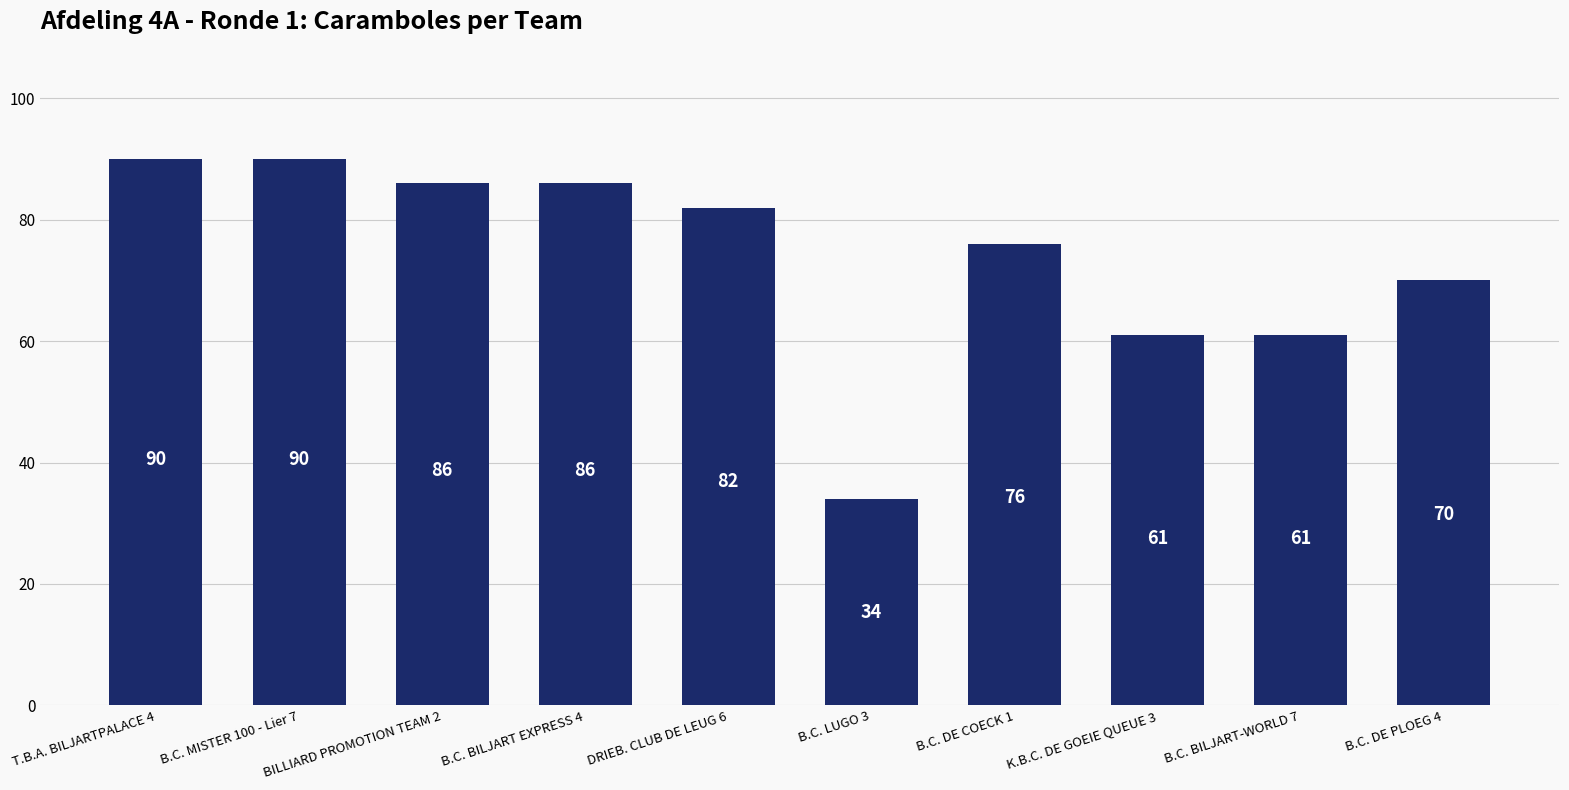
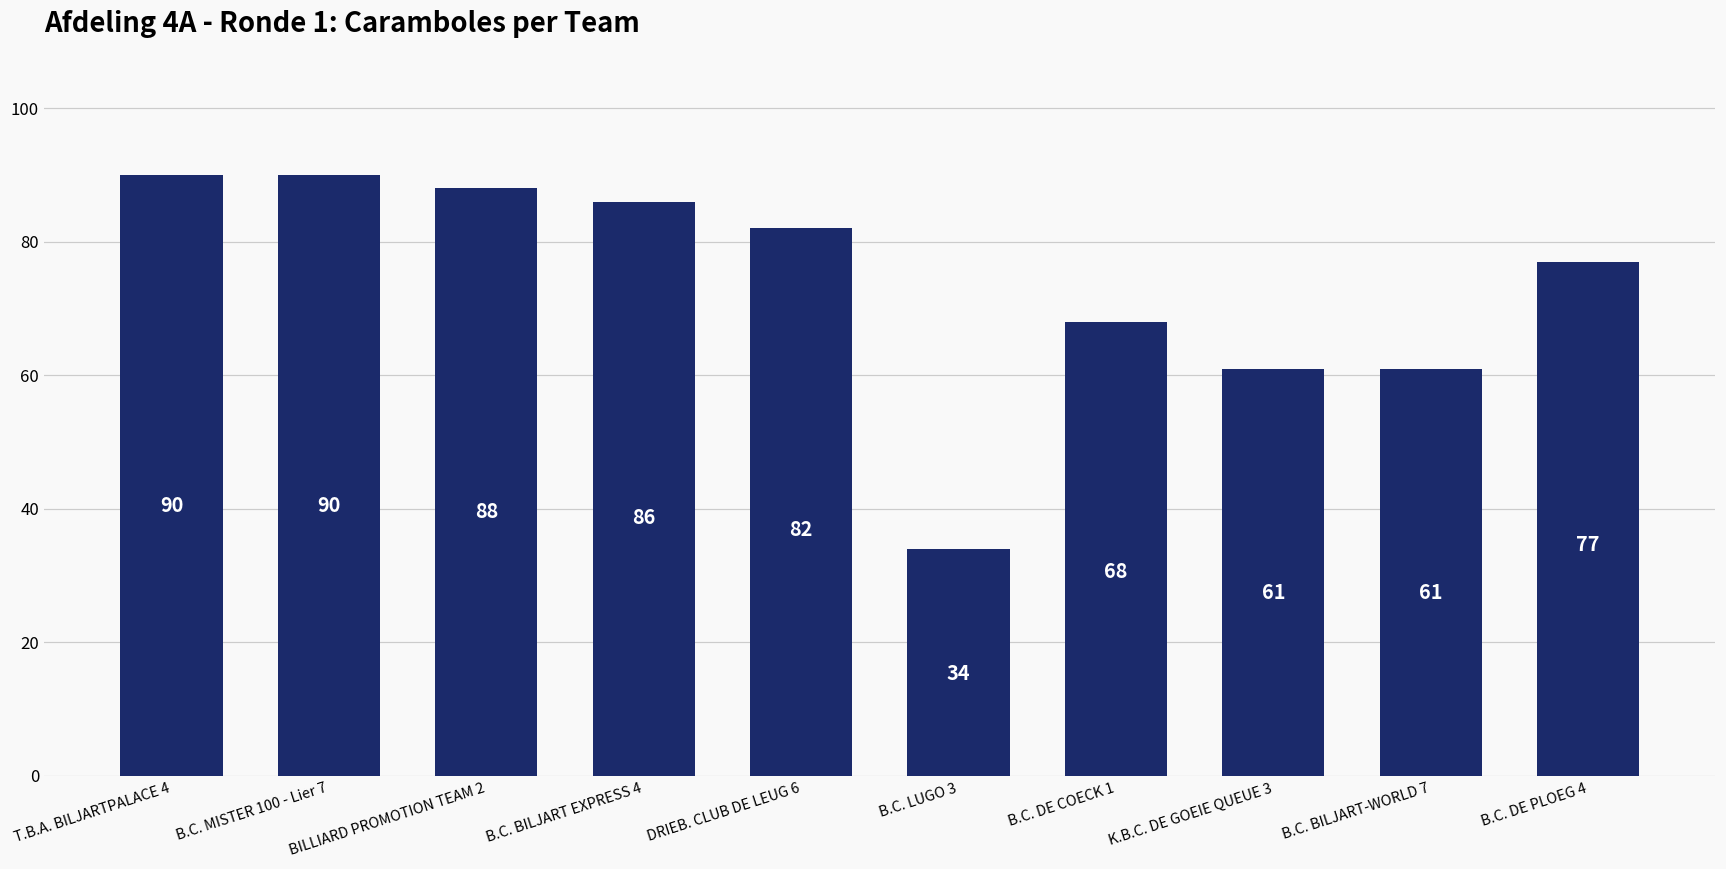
  {
    "T.B.A. BILJARTPALACE 4": 90,
    "B.C. MISTER 100 - Lier 7": 90,
-   "BILLIARD PROMOTION TEAM 2": 86,
+   "BILLIARD PROMOTION TEAM 2": 88,
    "B.C. BILJART EXPRESS 4": 86,
    "DRIEB. CLUB DE LEUG 6": 82,
    "B.C. LUGO 3": 34,
-   "B.C. DE COECK 1": 76,
+   "B.C. DE COECK 1": 68,
    "K.B.C. DE GOEIE QUEUE 3": 61,
    "B.C. BILJART-WORLD 7": 61,
-   "B.C. DE PLOEG 4": 70
+   "B.C. DE PLOEG 4": 77
  }
